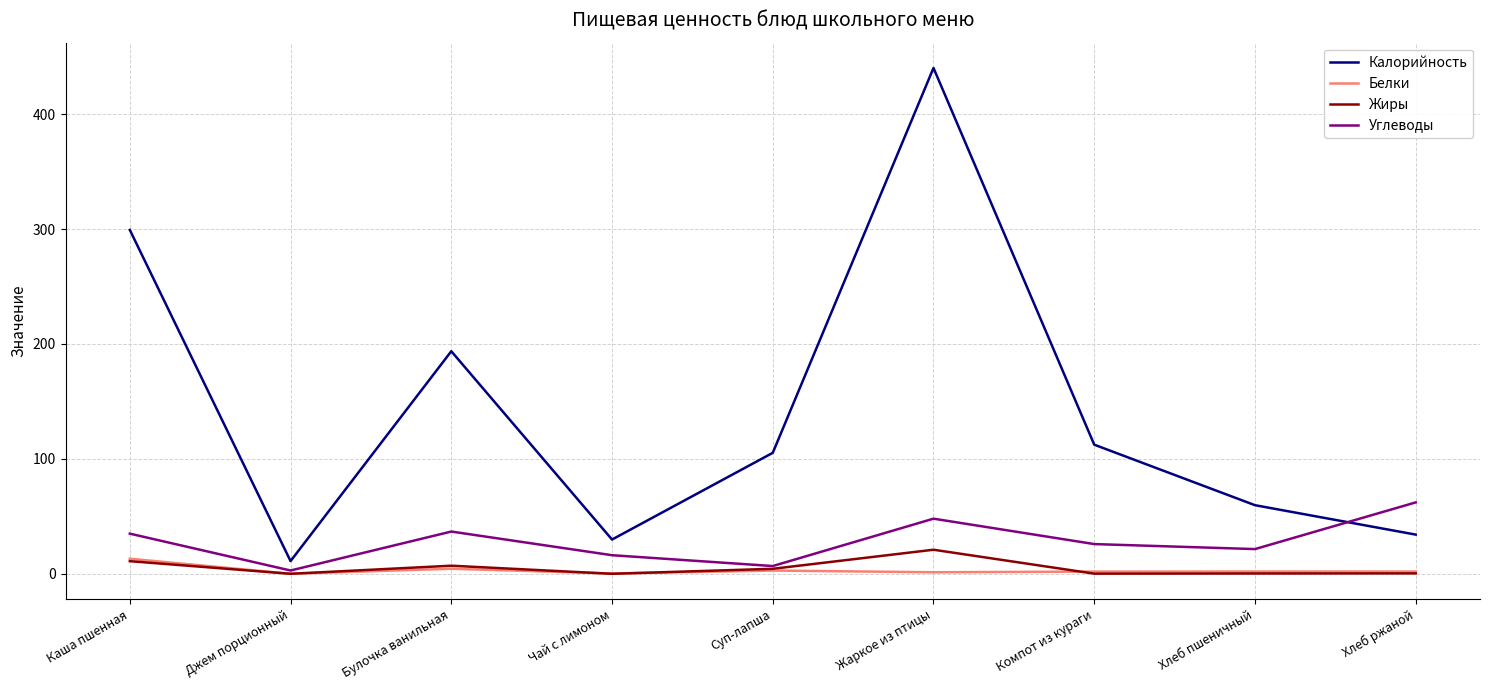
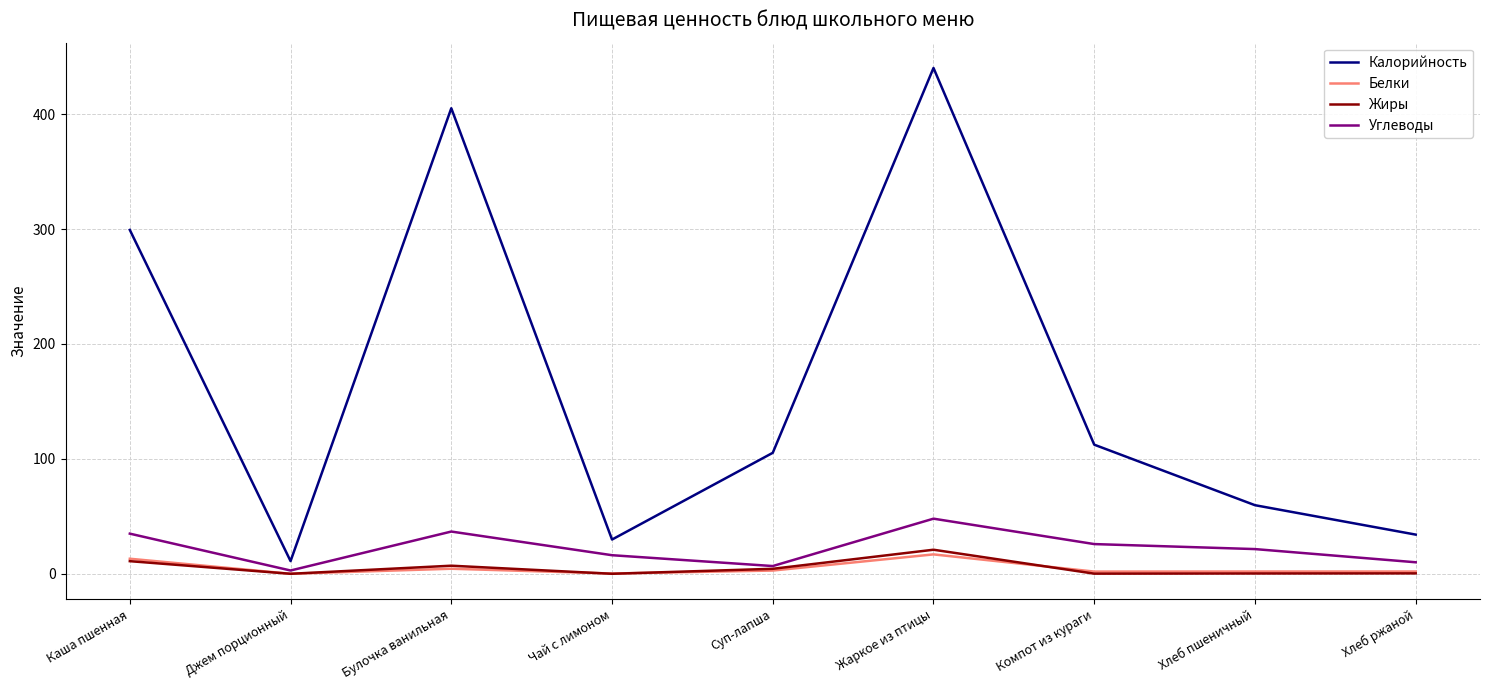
  {
    "Калорийность": {
      "Каша пшенная": 299,
      "Джем порционный": 11,
-     "Булочка ванильная": 194,
+     "Булочка ванильная": 405,
      "Чай с лимоном": 30,
      "Суп-лапша": 105,
      "Жаркое из птицы": 440,
      "Компот из кураги": 112,
      "Хлеб пшеничный": 60,
      "Хлеб ржаной": 34
    },
    "Белки": {
      "Булочка ванильная": 4,
-     "Жаркое из птицы": 1
+     "Жаркое из птицы": 17
    },
    "Жиры": {
      "Булочка ванильная": 7,
      "Жаркое из птицы": 21
    },
    "Углеводы": {
      "Каша пшенная": 35,
      "Джем порционный": 3,
      "Булочка ванильная": 37,
      "Чай с лимоном": 16,
      "Суп-лапша": 7,
      "Жаркое из птицы": 48,
      "Компот из кураги": 26,
      "Хлеб пшеничный": 22,
-     "Хлеб ржаной": 62
+     "Хлеб ржаной": 10
    }
  }
